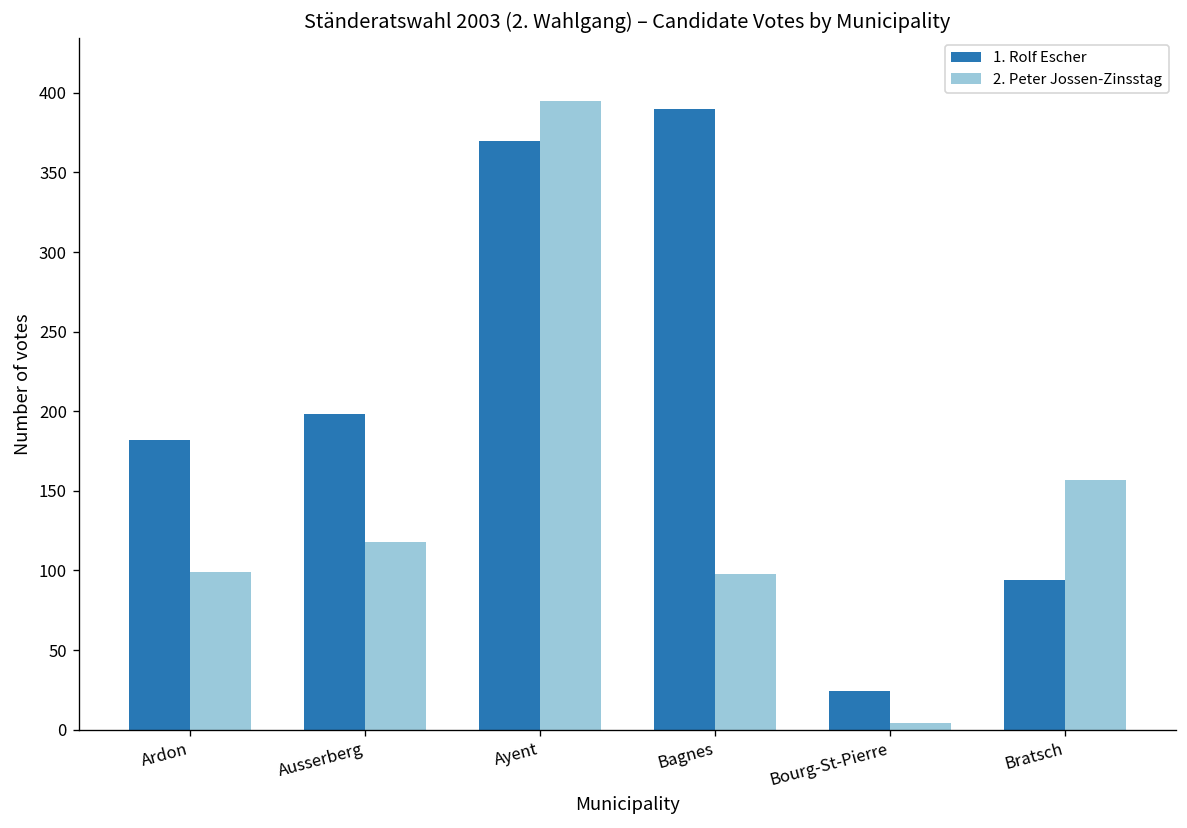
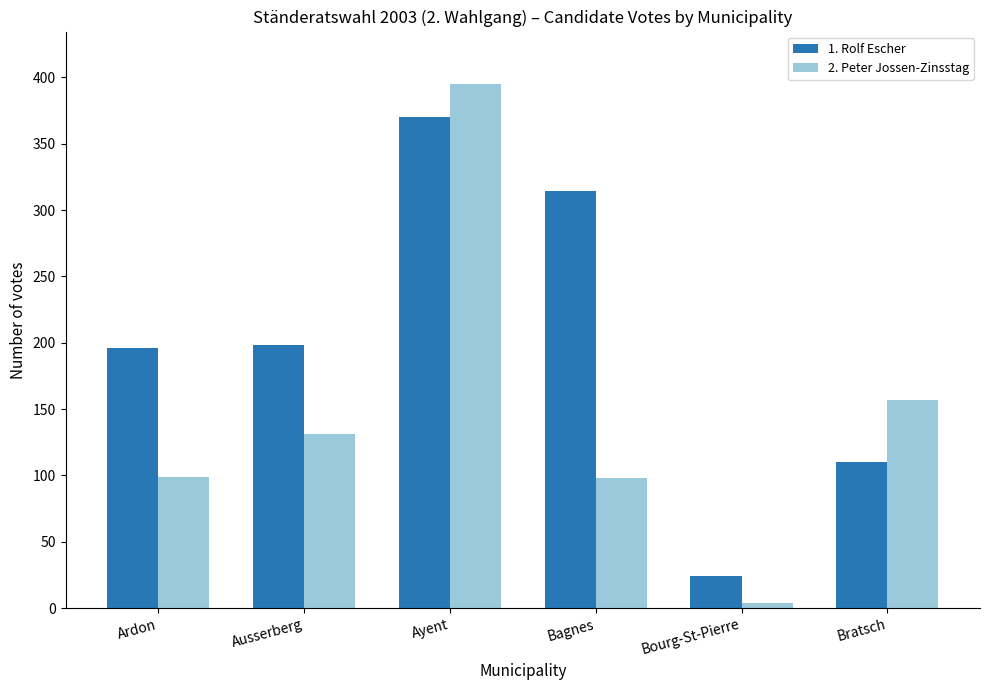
  {
    "1. Rolf Escher": {
-     "Ardon": 182,
+     "Ardon": 196,
      "Ausserberg": 198,
      "Ayent": 370,
-     "Bagnes": 390,
+     "Bagnes": 314,
      "Bourg-St-Pierre": 24,
-     "Bratsch": 94
+     "Bratsch": 110
    },
    "2. Peter Jossen-Zinsstag": {
      "Ardon": 99,
-     "Ausserberg": 118,
+     "Ausserberg": 131,
      "Ayent": 395,
      "Bagnes": 98,
      "Bourg-St-Pierre": 4,
      "Bratsch": 157
    }
  }
